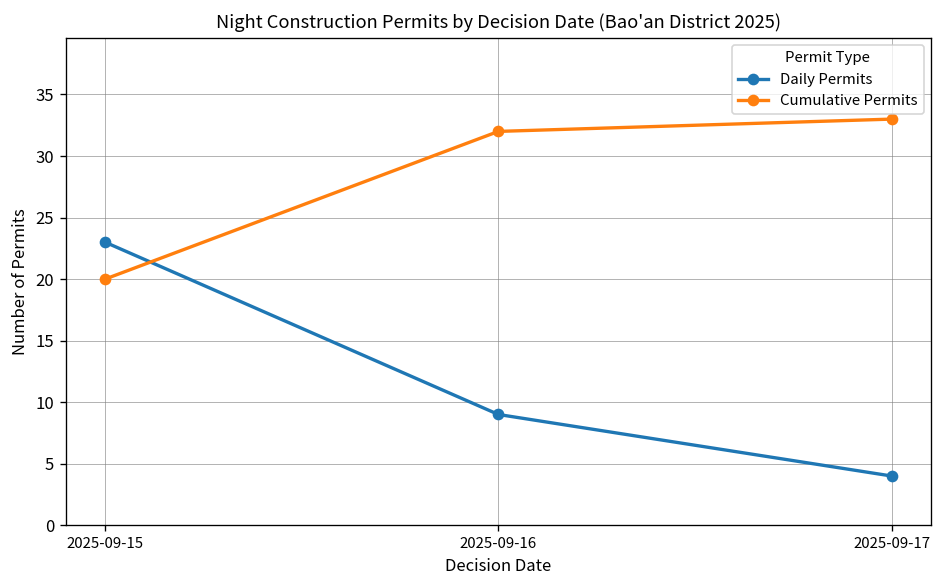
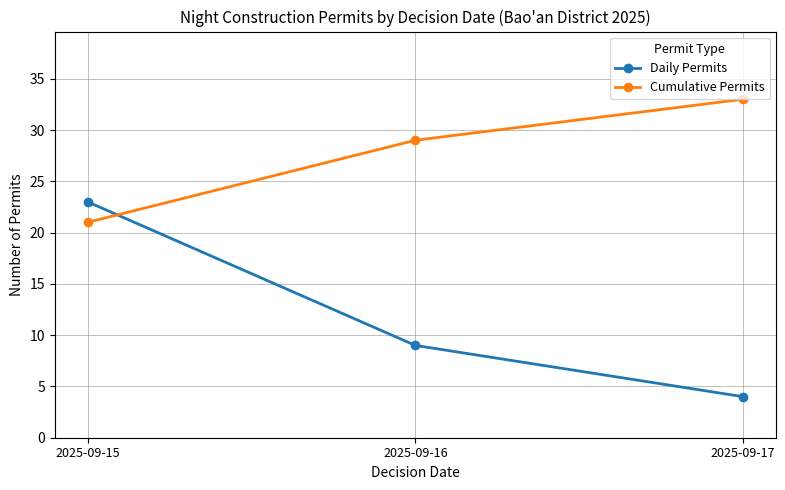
  {
    "Daily Permits": {
      "2025-09-15": 23,
      "2025-09-16": 9,
      "2025-09-17": 4
    },
    "Cumulative Permits": {
-     "2025-09-15": 20,
-     "2025-09-16": 32
+     "2025-09-15": 21,
+     "2025-09-16": 29
    }
  }
